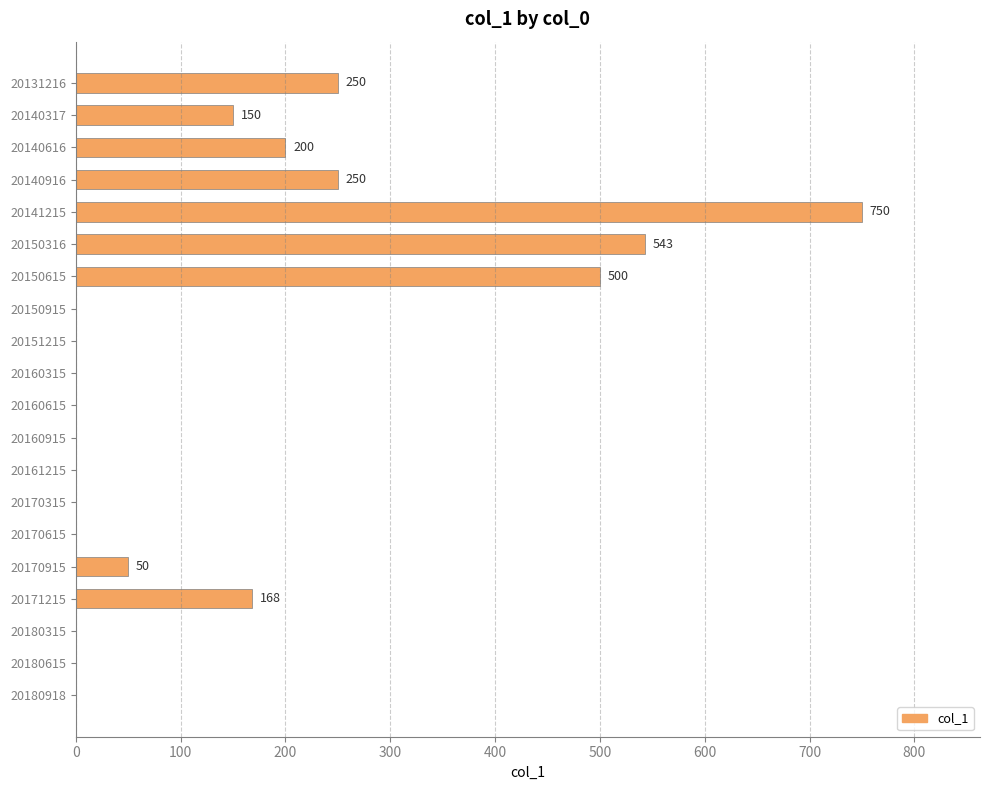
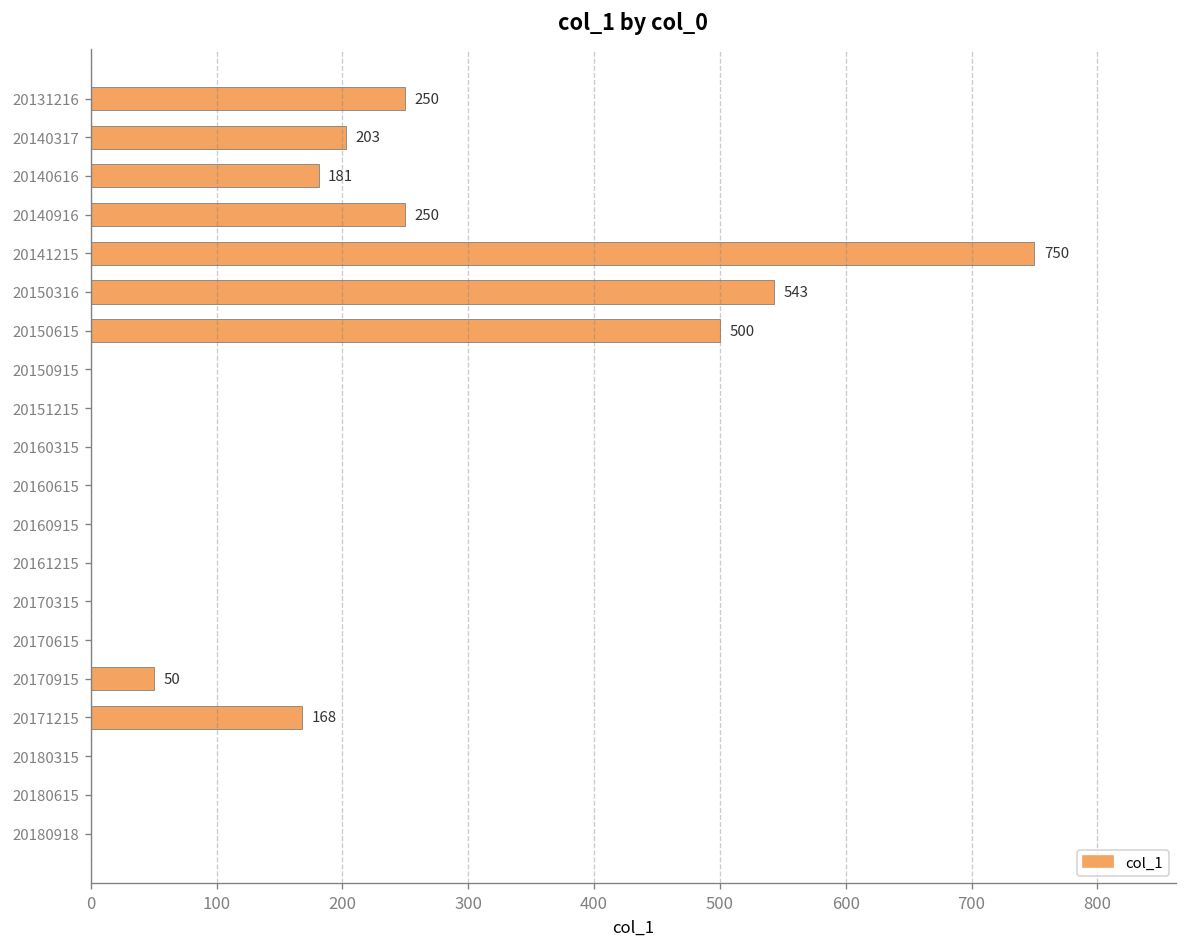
  {
    "20131216": 250,
-   "20140317": 150,
-   "20140616": 200,
+   "20140317": 203,
+   "20140616": 181,
    "20140916": 250,
    "20141215": 750,
    "20150316": 543,
    "20150615": 500,
    "20170915": 50,
    "20171215": 168
  }
